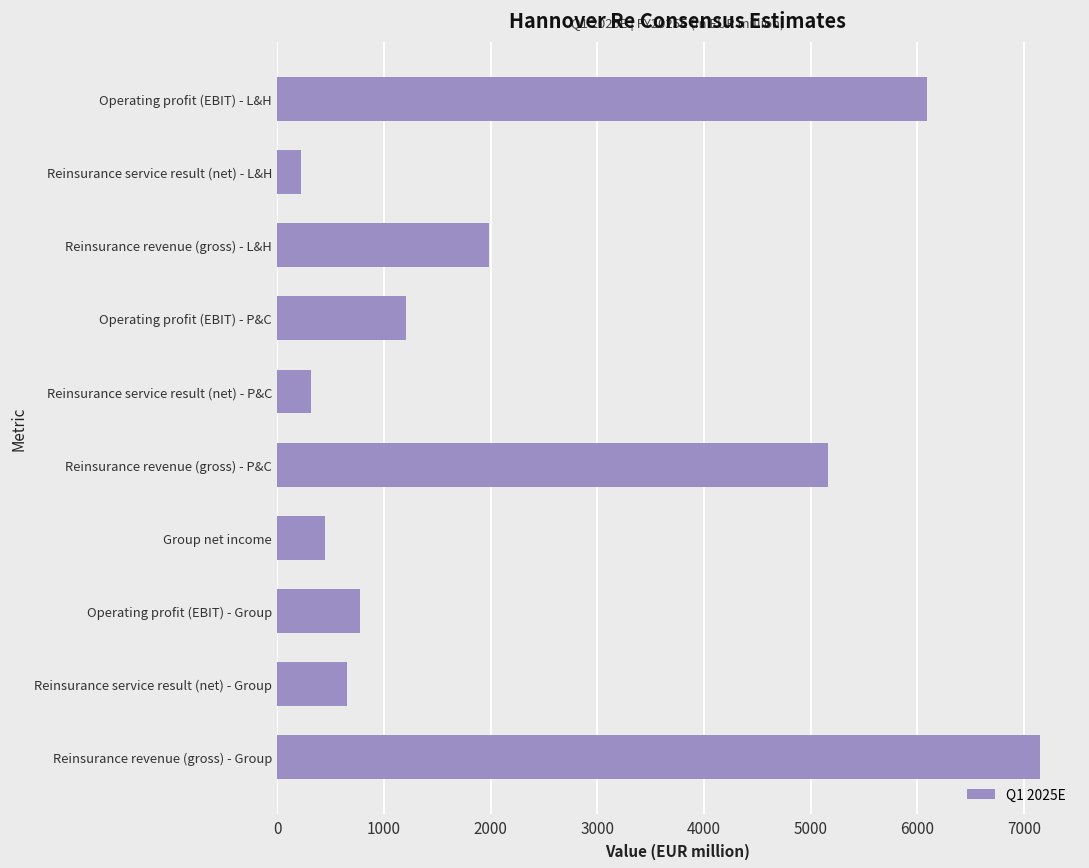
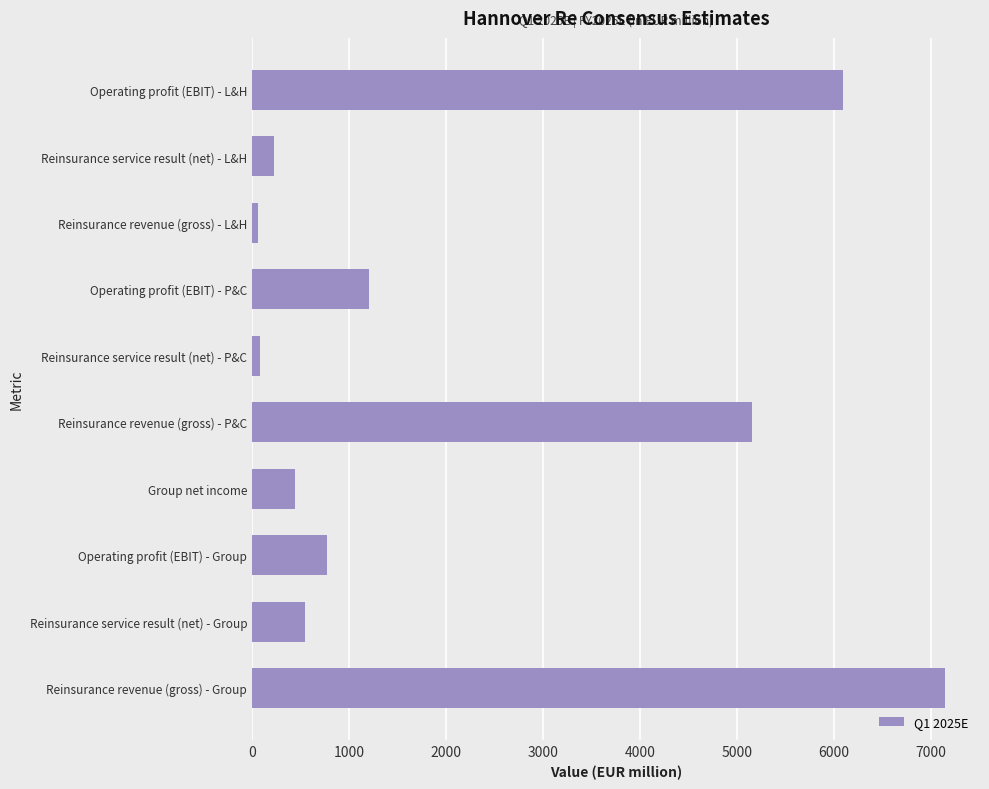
  {
    "Operating profit (EBIT) - L&H": 6100,
    "Reinsurance service result (net) - L&H": 200,
-   "Reinsurance revenue (gross) - L&H": 2000,
+   "Reinsurance revenue (gross) - L&H": 100,
    "Operating profit (EBIT) - P&C": 1200,
-   "Reinsurance service result (net) - P&C": 300,
+   "Reinsurance service result (net) - P&C": 100,
    "Reinsurance revenue (gross) - P&C": 5200,
    "Group net income": 400,
    "Operating profit (EBIT) - Group": 800,
-   "Reinsurance service result (net) - Group": 700,
+   "Reinsurance service result (net) - Group": 500,
    "Reinsurance revenue (gross) - Group": 7100
  }
